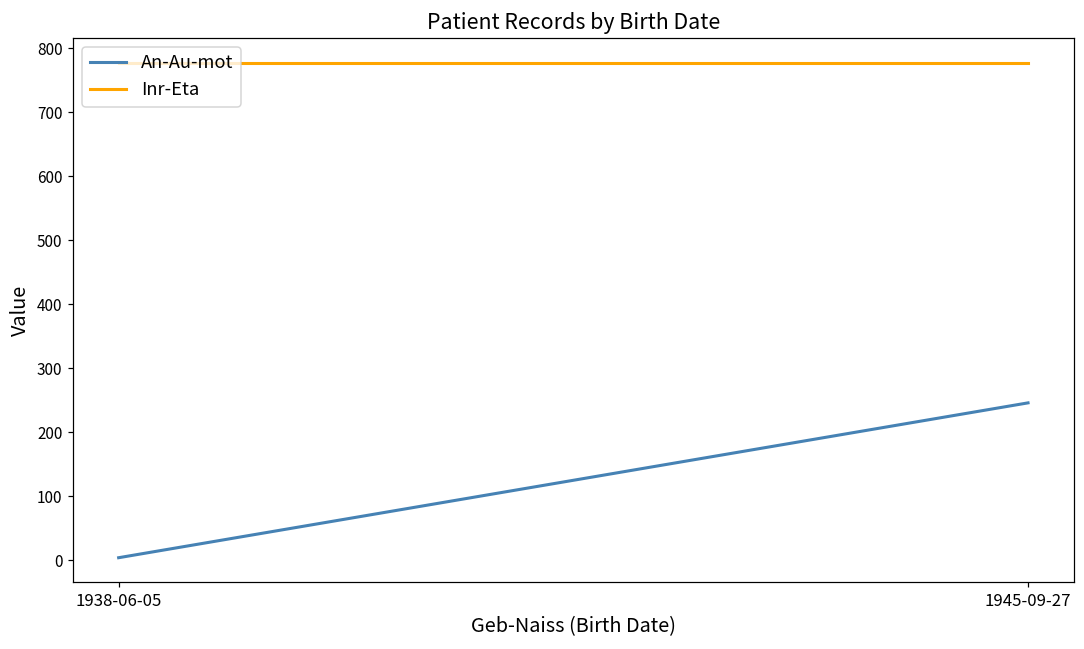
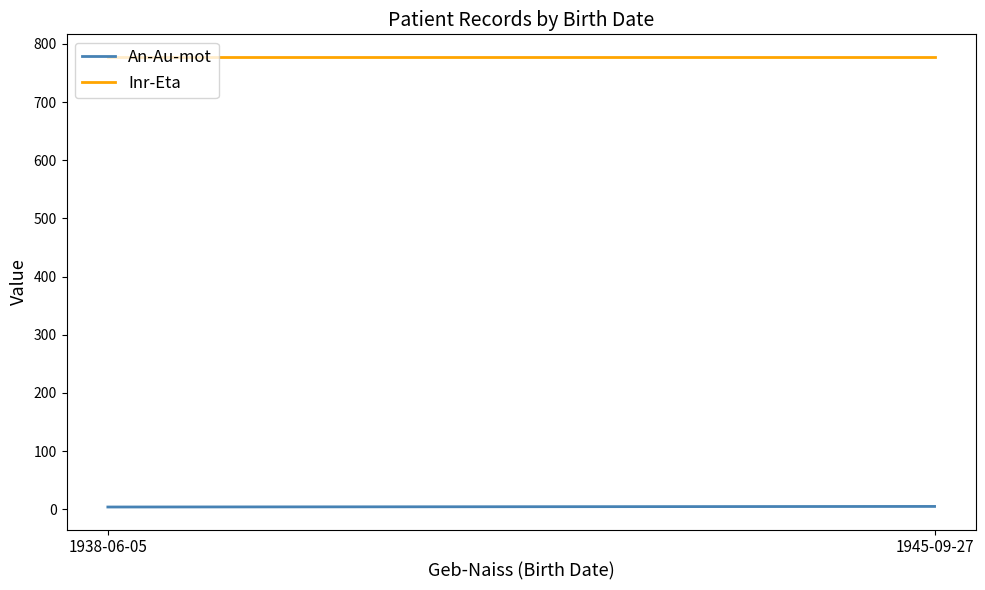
  {
    "An-Au-mot": {
      "1938-06-05": 0,
-     "1945-09-27": 250
+     "1945-09-27": 10
    },
    "Inr-Eta": {
      "1945-09-27": 780
    }
  }
